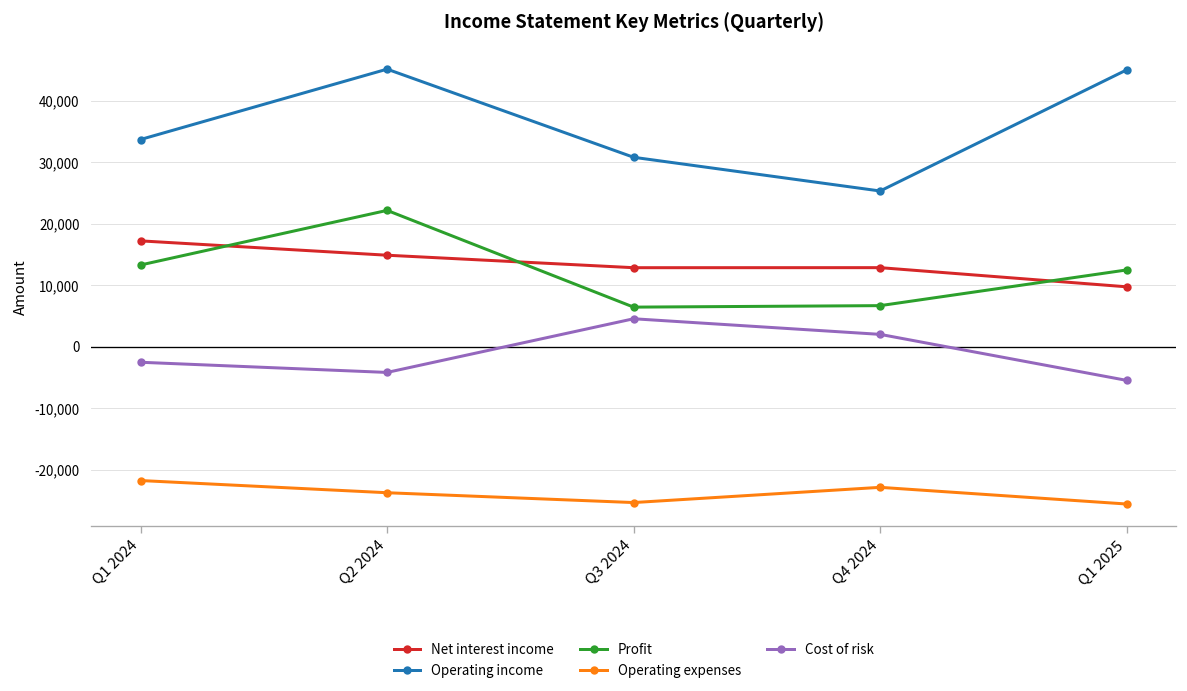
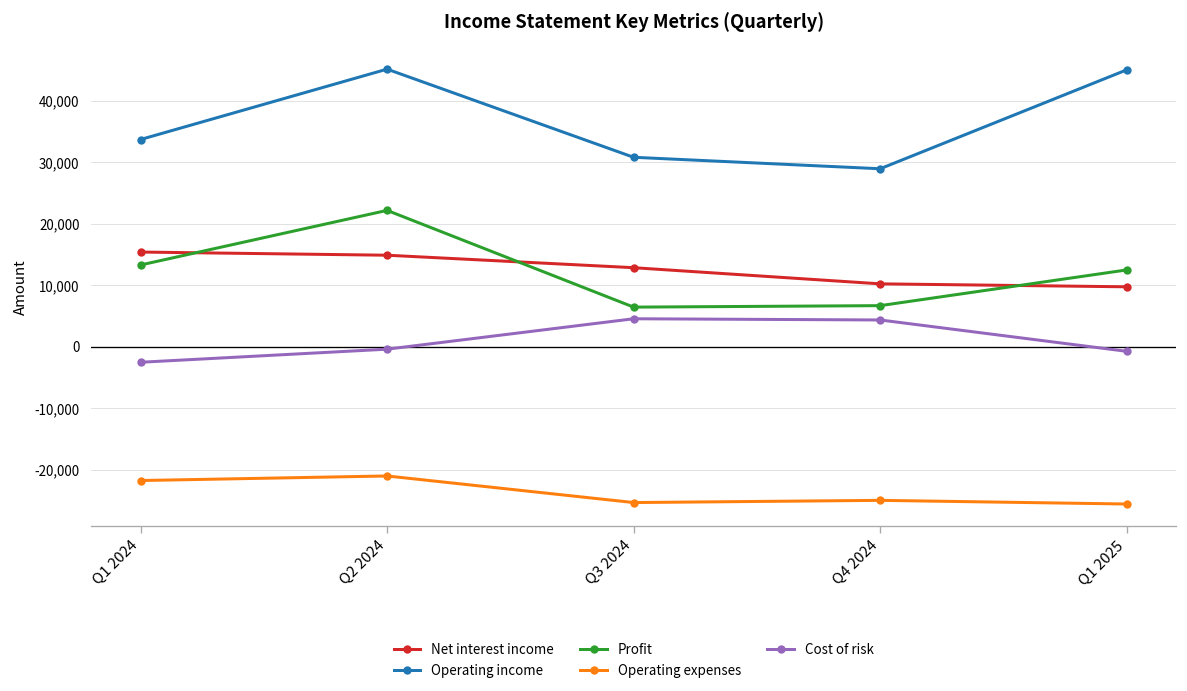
  {
    "Net interest income": {
-     "Q1 2024": "17,000",
+     "Q1 2024": "15,000",
      "Q2 2024": "15,000",
      "Q3 2024": "13,000",
-     "Q4 2024": "13,000",
+     "Q4 2024": "10,000",
      "Q1 2025": "10,000"
    },
    "Operating income": {
      "Q1 2024": "34,000",
      "Q2 2024": "45,000",
      "Q3 2024": "31,000",
-     "Q4 2024": "25,000",
+     "Q4 2024": "29,000",
      "Q1 2025": "45,000"
    },
    "Profit": {
      "Q1 2024": "13,000",
      "Q2 2024": "22,000",
      "Q3 2024": "6,000",
      "Q4 2024": "7,000",
      "Q1 2025": "12,000"
    },
    "Operating expenses": {
      "Q1 2024": "-22,000",
-     "Q2 2024": "-24,000",
+     "Q2 2024": "-21,000",
      "Q3 2024": "-25,000",
-     "Q4 2024": "-23,000",
+     "Q4 2024": "-25,000",
      "Q1 2025": "-26,000"
    },
    "Cost of risk": {
      "Q1 2024": "-3,000",
-     "Q2 2024": "-4,000",
+     "Q2 2024": "0",
      "Q3 2024": "5,000",
-     "Q4 2024": "2,000",
-     "Q1 2025": "-5,000"
+     "Q4 2024": "4,000",
+     "Q1 2025": "-1,000"
    }
  }
